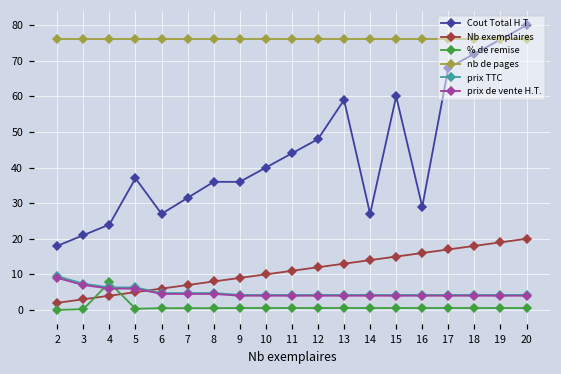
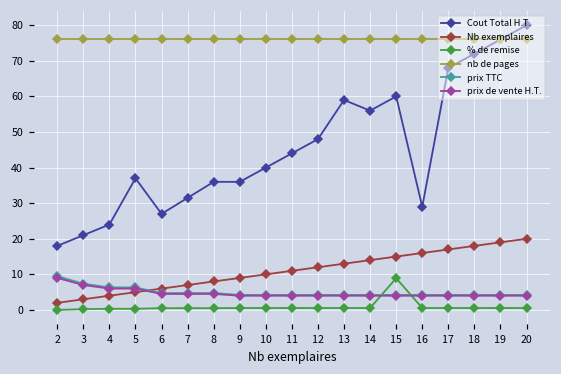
  {
    "Cout Total H.T.": {
      "2": 18,
      "3": 21,
      "4": 24,
      "5": 37,
      "6": 27,
      "7": 32,
      "8": 36,
      "9": 36,
      "10": 40,
      "11": 44,
      "12": 48,
      "13": 59,
-     "14": 27,
+     "14": 56,
      "15": 60,
      "16": 29
    },
    "Nb exemplaires": {
      "2": 2,
      "3": 3,
      "4": 4,
      "5": 5,
      "6": 6,
      "7": 7,
      "8": 8,
      "9": 9,
      "10": 10,
      "11": 11,
      "12": 12,
      "13": 13,
      "14": 14,
      "15": 15,
      "16": 16,
      "17": 17,
      "18": 18,
      "19": 19,
      "20": 20
    },
    "% de remise": {
      "2": 0,
      "3": 0,
-     "4": 8,
+     "4": 0,
      "5": 0,
      "6": 1,
      "7": 1,
      "8": 1,
      "9": 1,
      "10": 1,
      "11": 1,
      "12": 1,
      "13": 1,
      "14": 1,
-     "15": 1,
+     "15": 9,
      "16": 1,
      "17": 1,
      "18": 1,
      "19": 1,
      "20": 1
    },
    "nb de pages": {
      "2": 76,
      "3": 76,
      "4": 76,
      "5": 76,
      "6": 76,
      "7": 76,
      "8": 76,
      "9": 76,
      "10": 76,
      "11": 76,
      "12": 76,
      "13": 76,
      "14": 76,
      "15": 76,
      "16": 76
    }
  }
